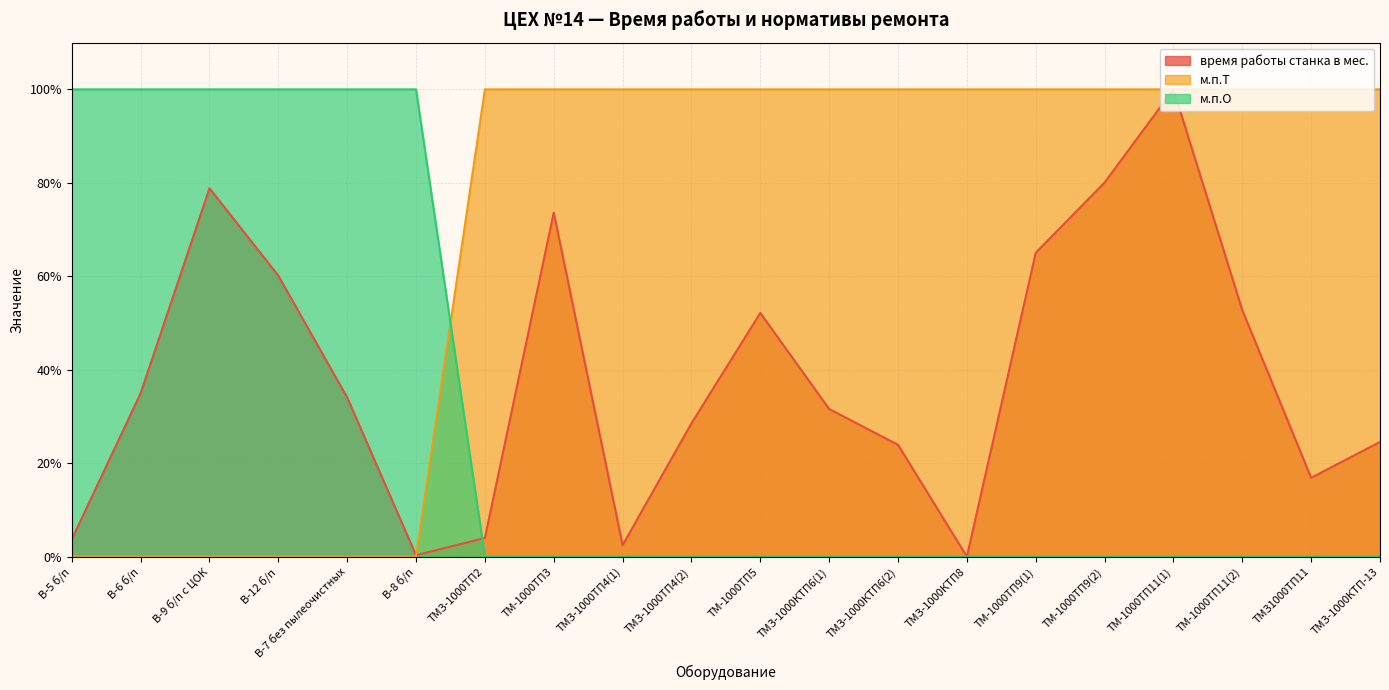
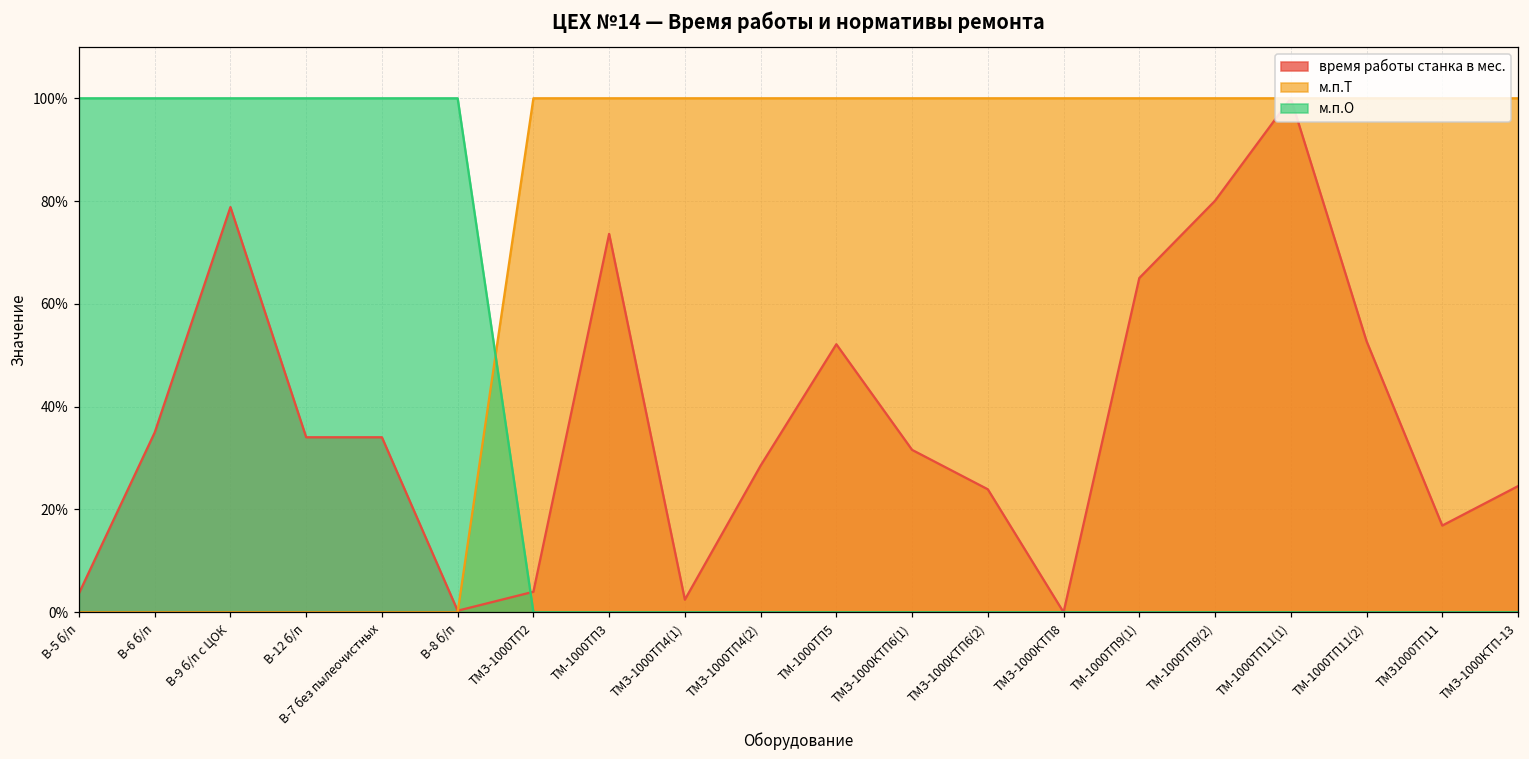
  {
    "время работы станка в мес.": {
      "В-5 б/п": "4%",
      "В-6 б/п": "35%",
      "В-9 б/п с ЦОК": "79%",
-     "В-12 б/п": "60%",
+     "В-12 б/п": "34%",
      "В-7 без пылеочистных": "34%",
      "ТМЗ-1000ТП2": "4%",
      "ТМ-1000ТП3": "74%",
      "ТМЗ-1000ТП4(1)": "2%",
      "ТМЗ-1000ТП4(2)": "29%",
      "ТМ-1000ТП5": "52%",
      "ТМЗ-1000КТП6(1)": "32%",
      "ТМЗ-1000КТП6(2)": "24%",
      "ТМ-1000ТП9(1)": "65%",
      "ТМ-1000ТП9(2)": "80%",
      "ТМ-1000ТП11(2)": "53%",
      "ТМЗ1000ТП11": "17%",
      "ТМЗ-1000КТП-13": "25%"
    },
    "м.п.Т": {
      "В-5 б/п": "0%",
      "В-6 б/п": "0%",
      "В-9 б/п с ЦОК": "0%",
      "В-12 б/п": "0%",
      "В-7 без пылеочистных": "0%",
      "ТМЗ-1000ТП2": "100%",
      "ТМ-1000ТП3": "100%",
      "ТМЗ-1000ТП4(1)": "100%",
      "ТМЗ-1000ТП4(2)": "100%",
      "ТМ-1000ТП5": "100%",
      "ТМЗ-1000КТП6(1)": "100%",
      "ТМЗ-1000КТП6(2)": "100%",
      "ТМЗ-1000КТП8": "100%",
      "ТМ-1000ТП9(1)": "100%",
      "ТМ-1000ТП9(2)": "100%",
      "ТМЗ-1000КТП-13": "100%"
    },
    "м.п.О": {
      "В-5 б/п": "100%",
      "В-6 б/п": "100%",
      "В-9 б/п с ЦОК": "100%",
      "В-12 б/п": "100%",
      "В-7 без пылеочистных": "100%",
      "В-8 б/п": "100%",
      "ТМЗ-1000ТП2": "0%",
      "ТМ-1000ТП3": "0%",
      "ТМЗ-1000ТП4(1)": "0%",
      "ТМЗ-1000ТП4(2)": "0%",
      "ТМ-1000ТП5": "0%",
      "ТМЗ-1000КТП6(1)": "0%",
      "ТМЗ-1000КТП6(2)": "0%",
      "ТМ-1000ТП9(1)": "0%",
      "ТМ-1000ТП9(2)": "0%",
      "ТМ-1000ТП11(1)": "0%",
      "ТМ-1000ТП11(2)": "0%",
      "ТМЗ1000ТП11": "0%",
      "ТМЗ-1000КТП-13": "0%"
    }
  }
